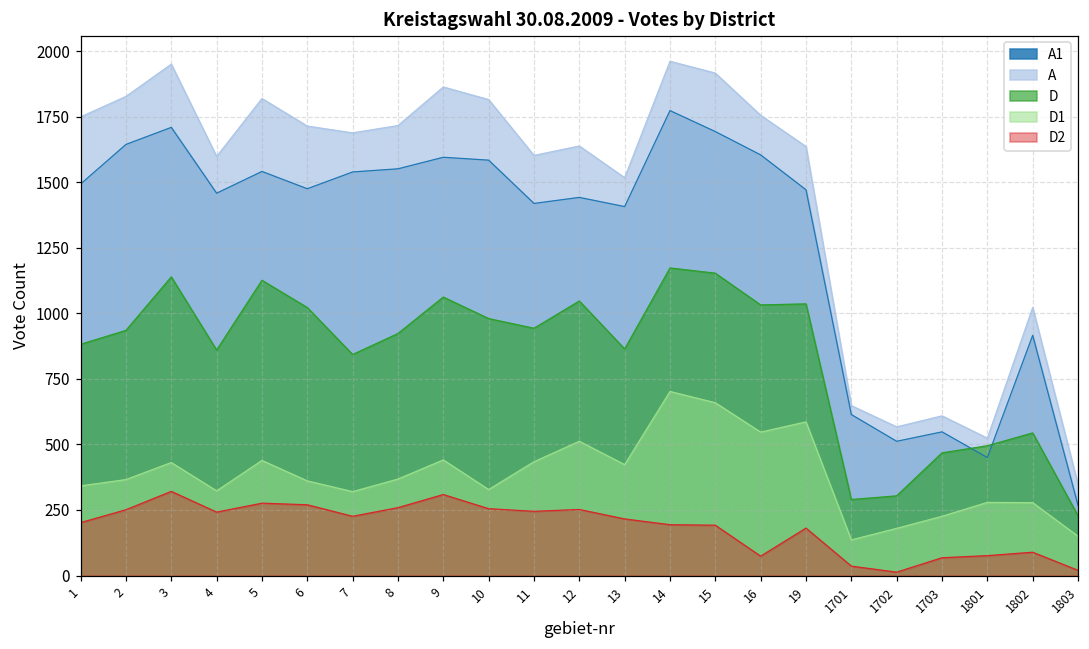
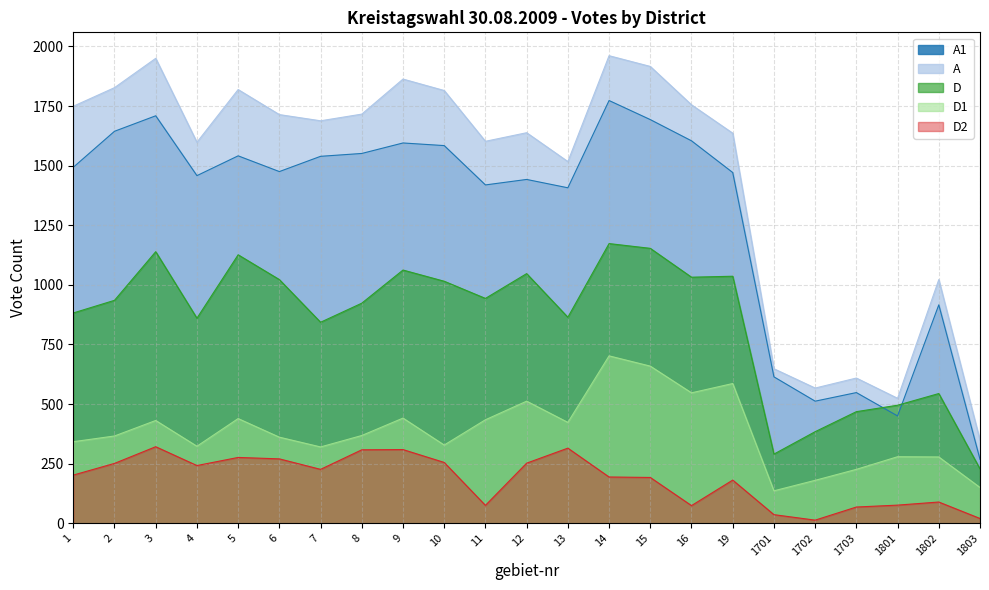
  {
    "A1": {
      "1": 1490,
      "2": 1640,
      "3": 1710,
      "4": 1460,
      "5": 1540,
      "6": 1480,
      "7": 1540,
      "8": 1550,
      "9": 1600,
      "10": 1580,
      "11": 1420,
      "12": 1440,
      "13": 1410,
      "14": 1770,
      "15": 1690,
      "16": 1600,
      "19": 1470,
      "1701": 610,
      "1702": 510,
      "1703": 550,
      "1801": 450,
      "1802": 920,
      "1803": 270
    },
    "A": {
      "1": 1750,
      "2": 1830,
      "3": 1950,
      "4": 1600,
      "5": 1820,
      "6": 1710,
      "7": 1690,
      "8": 1720,
      "9": 1860,
      "10": 1820,
      "11": 1600,
      "12": 1640,
      "13": 1520,
      "14": 1960,
      "15": 1920,
      "16": 1760,
      "19": 1640,
      "1701": 650,
      "1702": 570,
      "1703": 610,
      "1801": 520,
      "1802": 1020,
      "1803": 350
    },
    "D": {
      "1": 880,
      "2": 940,
      "3": 1140,
      "4": 860,
      "5": 1130,
      "6": 1020,
      "7": 840,
      "8": 920,
      "9": 1060,
-     "10": 980,
+     "10": 1020,
      "11": 940,
      "12": 1050,
      "13": 860,
      "14": 1170,
      "15": 1150,
      "16": 1030,
      "19": 1040,
      "1701": 290,
-     "1702": 300,
+     "1702": 380,
      "1703": 470,
      "1801": 500,
      "1802": 540,
      "1803": 230
    },
    "D1": {
      "1": 340,
      "2": 370,
      "3": 430,
      "4": 320,
      "5": 440,
      "6": 360,
      "7": 320,
      "8": 370,
      "9": 440,
      "10": 330,
      "11": 430,
      "12": 510,
      "13": 420,
      "14": 700,
      "15": 660,
      "16": 550,
      "19": 590,
      "1701": 140,
      "1702": 180,
      "1703": 230,
      "1801": 280,
      "1802": 280,
      "1803": 150
    },
    "D2": {
      "1": 200,
      "2": 250,
      "3": 320,
      "4": 240,
      "5": 280,
      "6": 270,
      "7": 230,
-     "8": 260,
+     "8": 310,
      "9": 310,
      "10": 260,
-     "11": 250,
+     "11": 80,
      "12": 250,
-     "13": 220,
+     "13": 320,
      "14": 190,
      "15": 190,
      "16": 70,
      "19": 180,
      "1701": 40,
      "1702": 10,
      "1703": 70,
      "1801": 80,
      "1802": 90,
      "1803": 20
    }
  }
